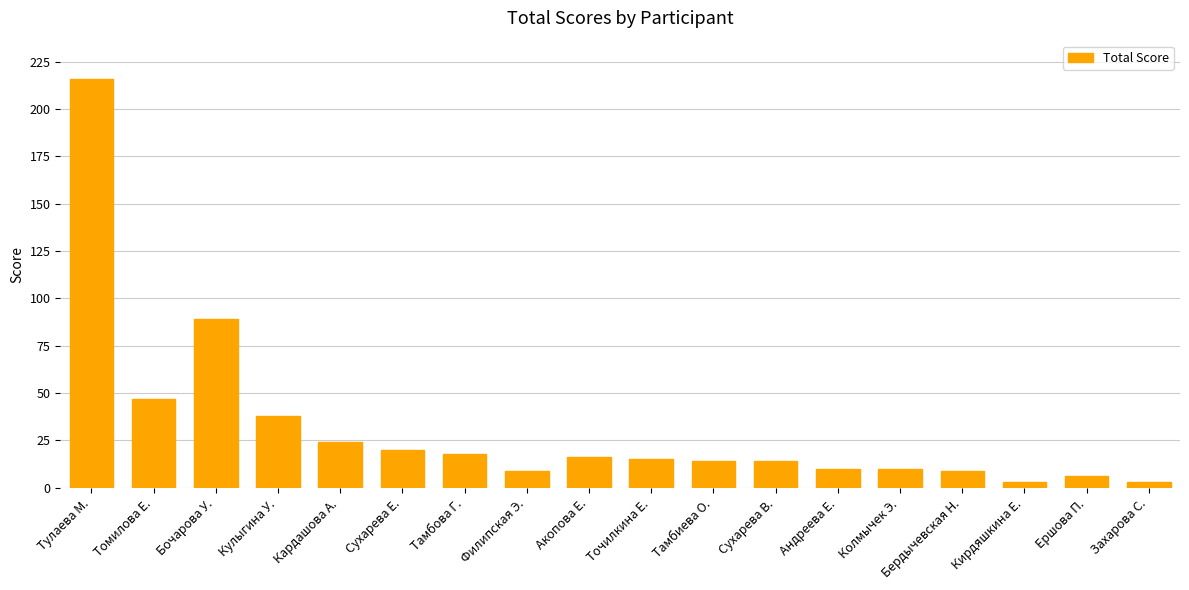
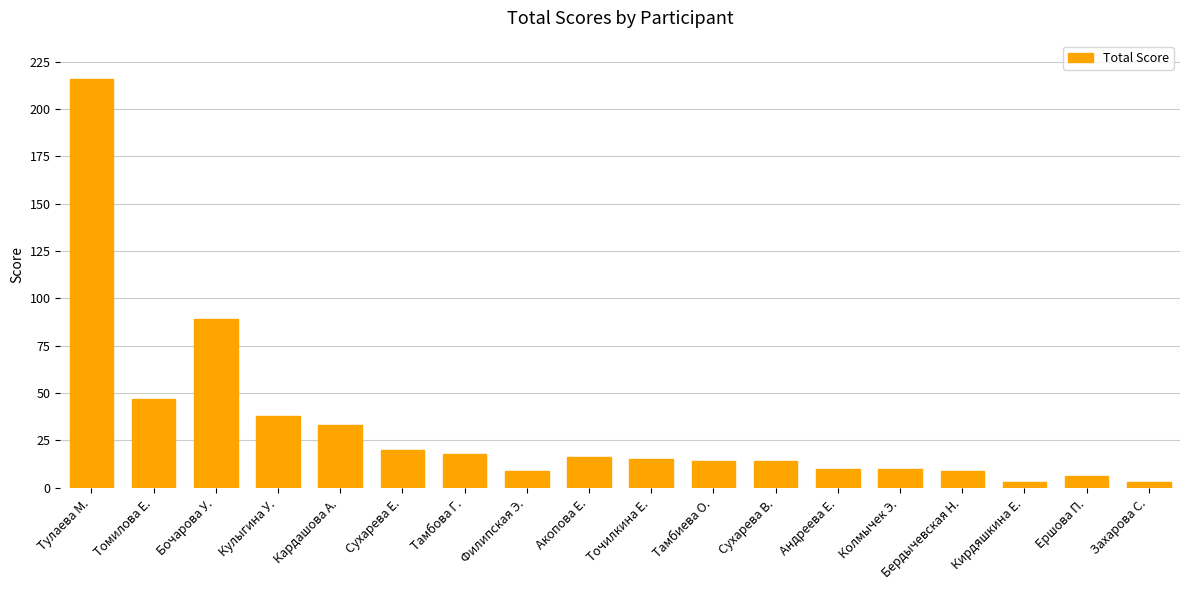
  {
    "Тулаева М.": 216,
    "Томилова Е.": 47,
    "Бочарова У.": 89,
    "Кулыгина У.": 38,
-   "Кардашова А.": 24,
+   "Кардашова А.": 33,
    "Сухарева Е.": 20,
    "Тамбова Г.": 18,
    "Филипская Э.": 9,
    "Акопова Е.": 16,
    "Точилкина Е.": 15,
    "Тамбиева О.": 14,
    "Сухарева В.": 14,
    "Андреева Е.": 10,
    "Колмычек Э.": 10,
    "Бердычевская Н.": 9,
    "Кирдяшкина Е.": 3,
    "Ершова П.": 6,
    "Захарова С.": 3
  }
